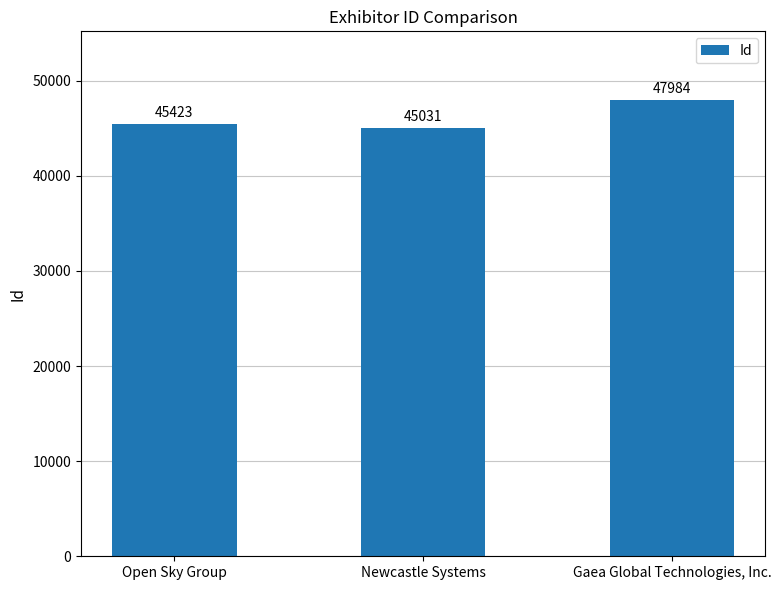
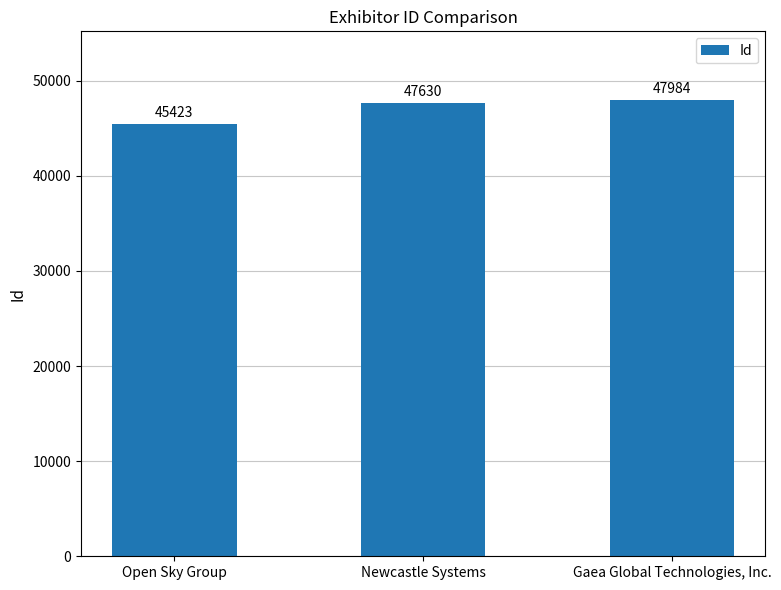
  {
    "Open Sky Group": 45423,
-   "Newcastle Systems": 45031,
+   "Newcastle Systems": 47630,
    "Gaea Global Technologies, Inc.": 47984
  }
